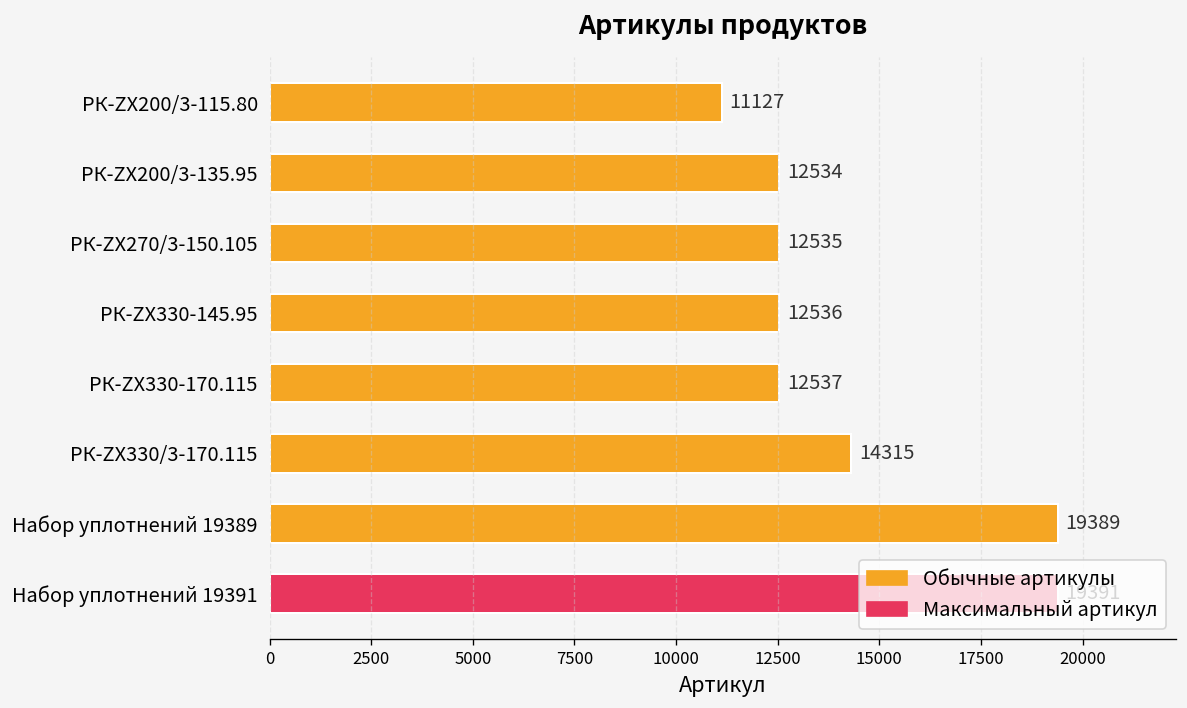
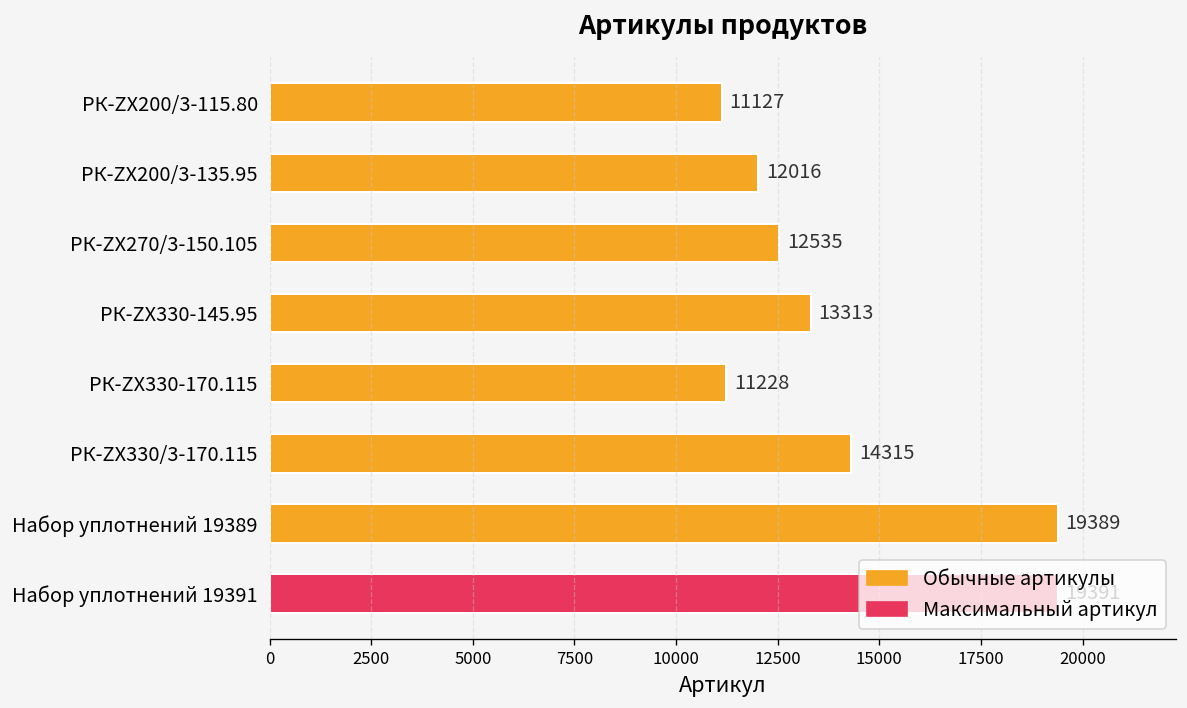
  {
    "РК-ZX200/3-115.80": 11127,
-   "РК-ZX200/3-135.95": 12534,
+   "РК-ZX200/3-135.95": 12016,
    "РК-ZX270/3-150.105": 12535,
-   "РК-ZX330-145.95": 12536,
-   "РК-ZX330-170.115": 12537,
+   "РК-ZX330-145.95": 13313,
+   "РК-ZX330-170.115": 11228,
    "РК-ZX330/3-170.115": 14315,
    "Набор уплотнений 19389": 19389
  }
